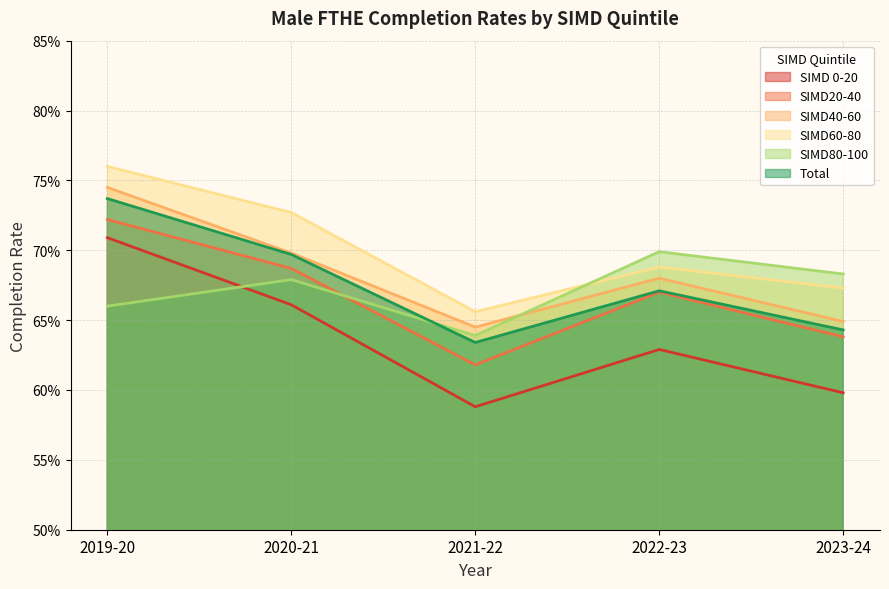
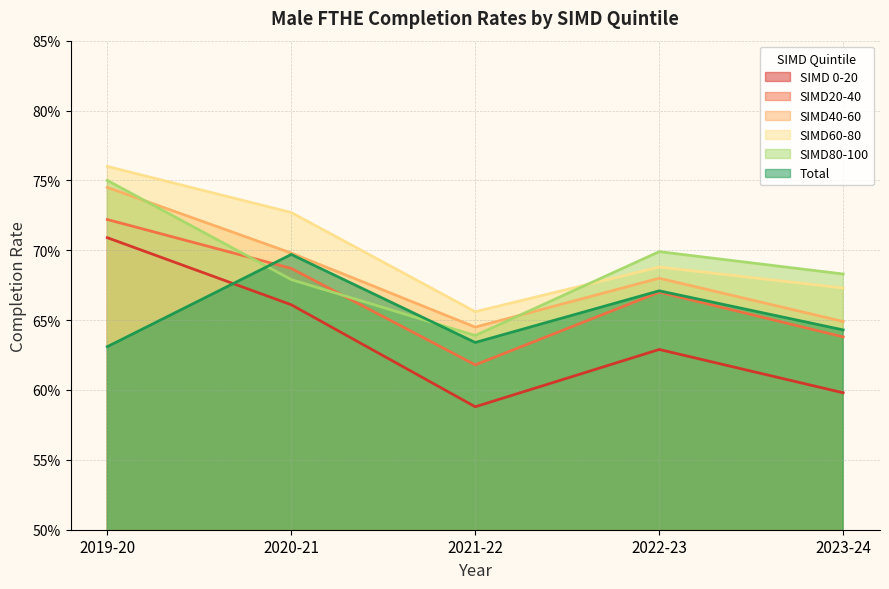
  {
    "SIMD80-100": {
-     "2019-20": "66.0%",
+     "2019-20": "75.0%",
      "2020-21": "67.9%",
      "2021-22": "63.9%",
      "2022-23": "69.9%",
      "2023-24": "68.3%"
    },
    "Total": {
-     "2019-20": "73.7%",
+     "2019-20": "63.1%",
      "2021-22": "63.4%",
      "2023-24": "64.3%"
    }
  }
